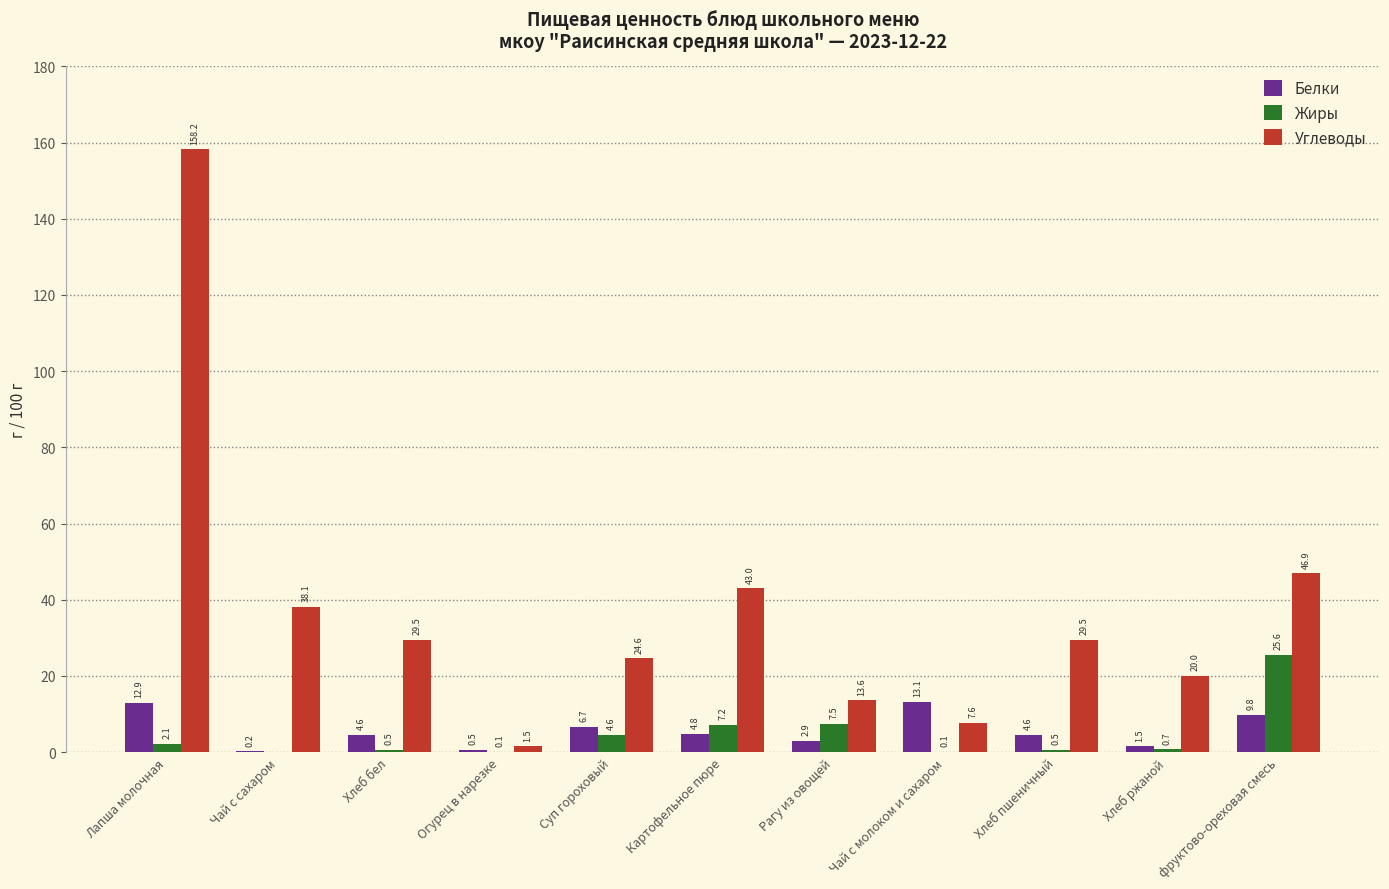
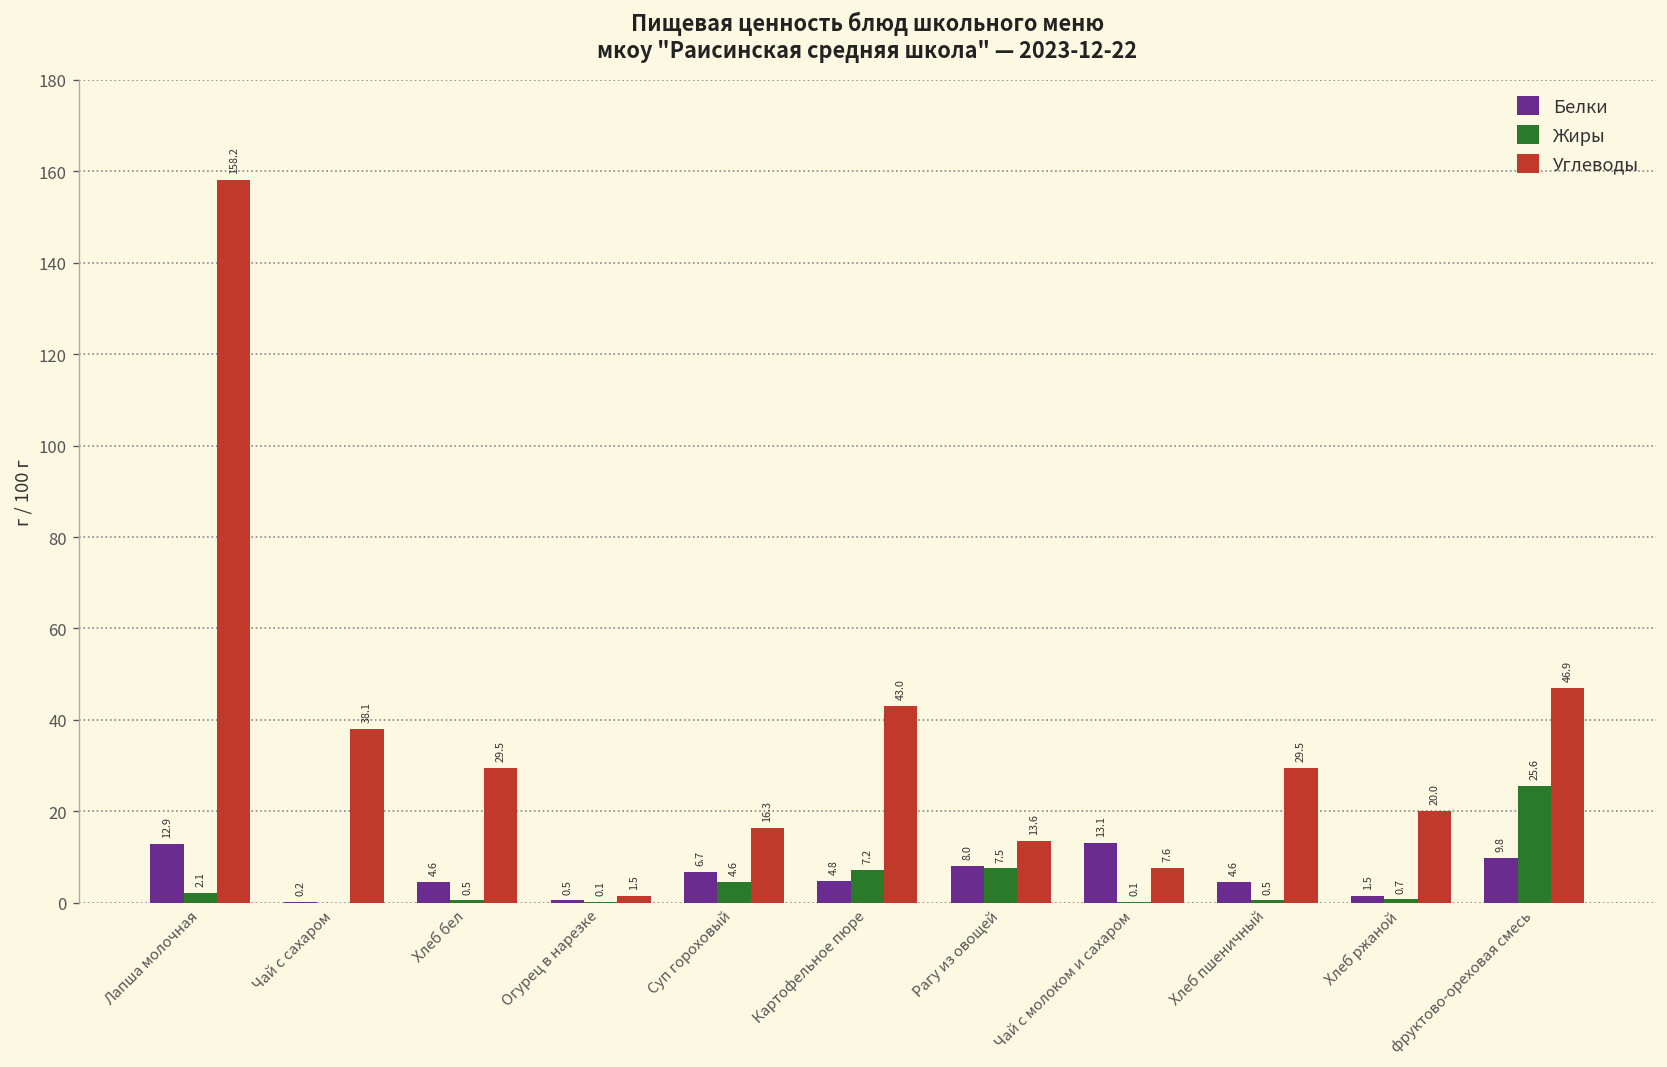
  {
    "Белки": {
      "Лапша молочная": 12.9,
      "Чай с сахаром": 0.2,
      "Хлеб бел": 4.6,
      "Огурец в нарезке": 0.5,
      "Суп гороховый": 6.7,
      "Картофельное пюре": 4.8,
-     "Рагу из овощей": 2.9,
+     "Рагу из овощей": 8.0,
      "Чай с молоком и сахаром": 13.1,
      "Хлеб пшеничный": 4.6,
      "Хлеб ржаной": 1.5,
      "фруктово-ореховая смесь": 9.8
    },
    "Жиры": {
      "Лапша молочная": 2.1,
      "Хлеб бел": 0.5,
      "Огурец в нарезке": 0.1,
      "Суп гороховый": 4.6,
      "Картофельное пюре": 7.2,
      "Рагу из овощей": 7.5,
      "Чай с молоком и сахаром": 0.1,
      "Хлеб пшеничный": 0.5,
      "Хлеб ржаной": 0.7,
      "фруктово-ореховая смесь": 25.6
    },
    "Углеводы": {
      "Лапша молочная": 158.2,
      "Чай с сахаром": 38.1,
      "Хлеб бел": 29.5,
      "Огурец в нарезке": 1.5,
-     "Суп гороховый": 24.6,
+     "Суп гороховый": 16.3,
      "Картофельное пюре": 43.0,
      "Рагу из овощей": 13.6,
      "Чай с молоком и сахаром": 7.6,
      "Хлеб пшеничный": 29.5,
      "Хлеб ржаной": 20.0,
      "фруктово-ореховая смесь": 46.9
    }
  }
